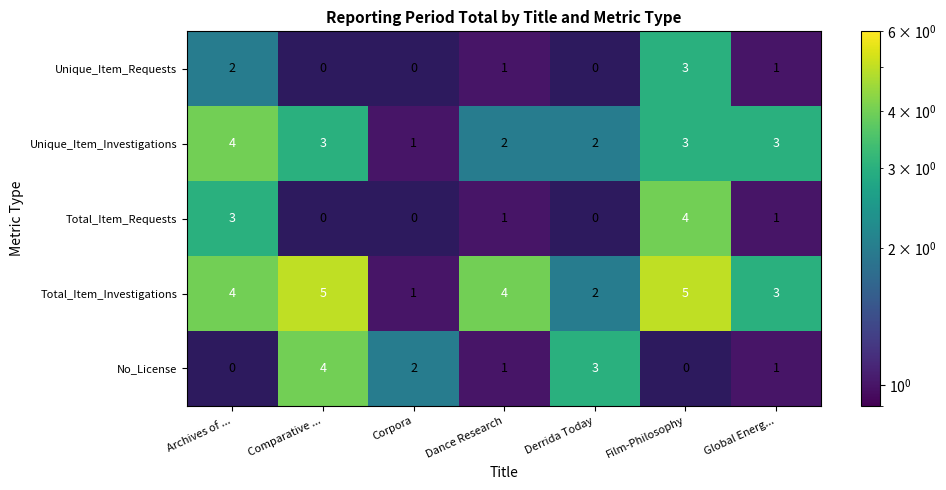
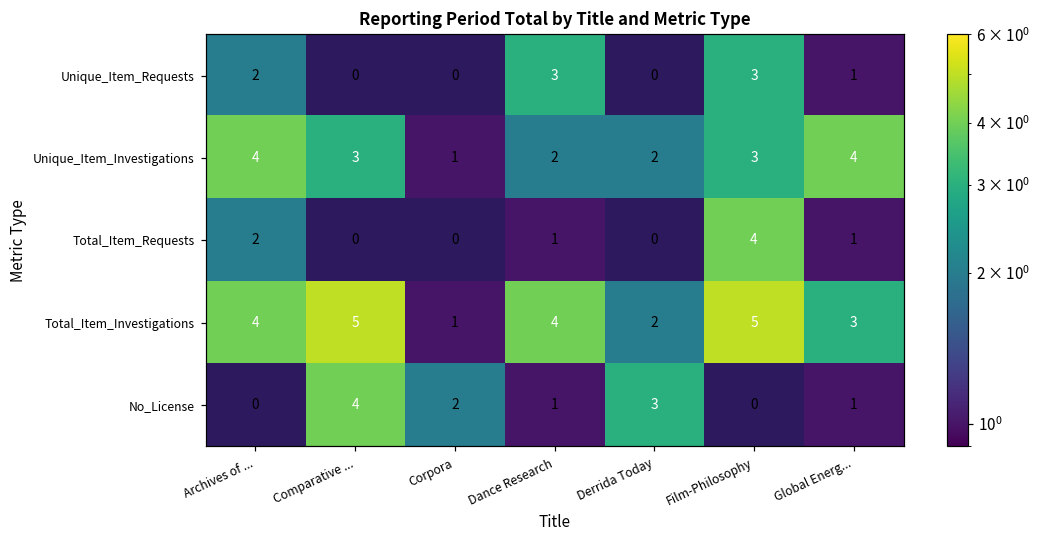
  {
    "Unique_Item_Requests": {
      "Archives of ...": 2,
-     "Dance Research": 1,
+     "Dance Research": 3,
      "Film-Philosophy": 3,
      "Global Energ...": 1
    },
    "Unique_Item_Investigations": {
      "Archives of ...": 4,
      "Comparative ...": 3,
      "Corpora": 1,
      "Dance Research": 2,
      "Derrida Today": 2,
      "Film-Philosophy": 3,
-     "Global Energ...": 3
+     "Global Energ...": 4
    },
    "Total_Item_Requests": {
-     "Archives of ...": 3,
+     "Archives of ...": 2,
      "Dance Research": 1,
      "Film-Philosophy": 4,
      "Global Energ...": 1
    },
    "Total_Item_Investigations": {
      "Archives of ...": 4,
      "Comparative ...": 5,
      "Corpora": 1,
      "Dance Research": 4,
      "Derrida Today": 2,
      "Film-Philosophy": 5,
      "Global Energ...": 3
    },
    "No_License": {
      "Comparative ...": 4,
      "Corpora": 2,
      "Dance Research": 1,
      "Derrida Today": 3,
      "Global Energ...": 1
    }
  }
